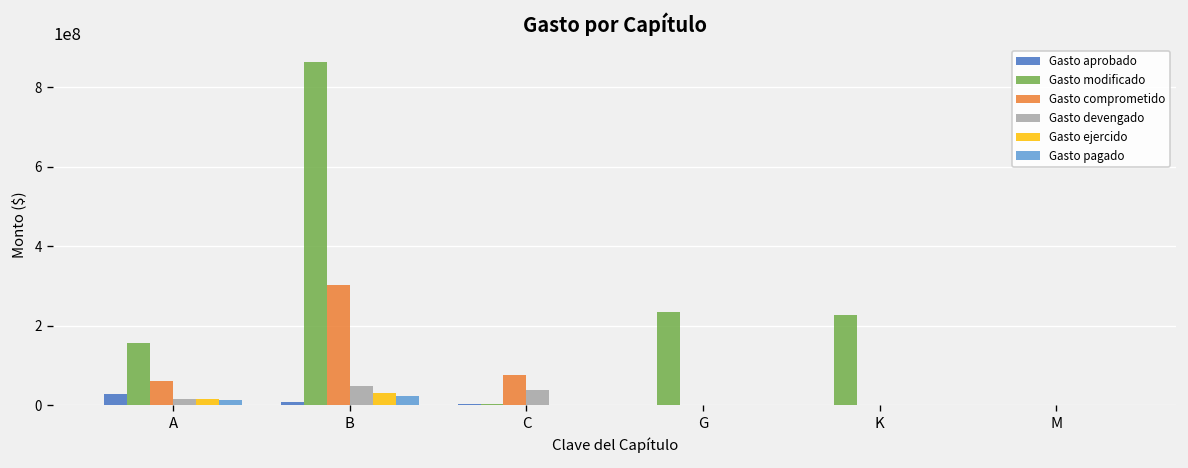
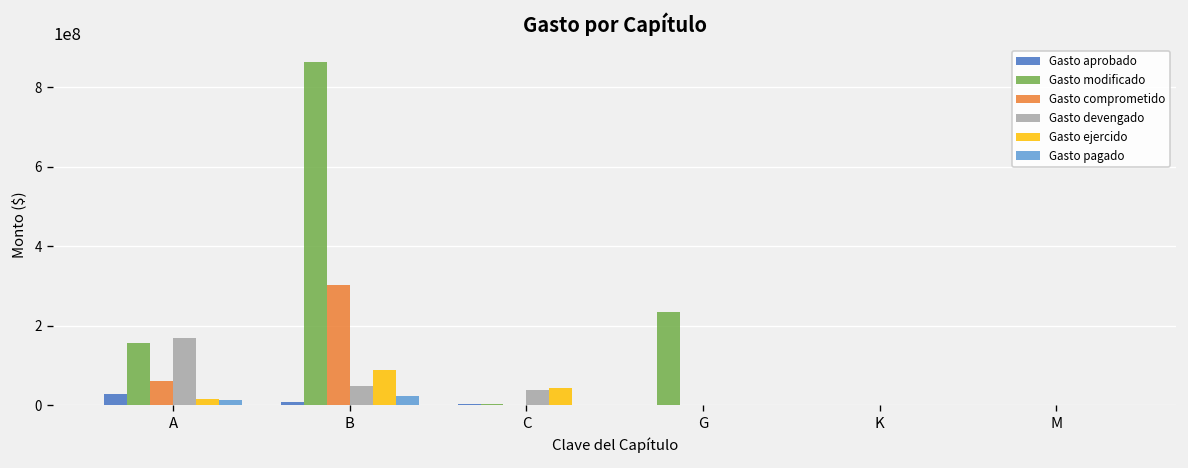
  {
    "Gasto modificado": {
      "A": 160000000,
      "B": 860000000,
      "G": 230000000,
-     "K": 230000000,
+     "K": 0,
      "M": 0
    },
    "Gasto comprometido": {
      "A": 60000000,
      "B": 300000000,
-     "C": 80000000,
+     "C": 0,
      "K": 0,
      "M": 0
    },
    "Gasto devengado": {
-     "A": 10000000,
+     "A": 170000000,
      "B": 50000000,
      "C": 40000000,
      "K": 0,
      "M": 0
    },
    "Gasto ejercido": {
      "A": 10000000,
-     "B": 30000000,
-     "C": 0,
+     "B": 90000000,
+     "C": 40000000,
      "K": 0,
      "M": 0
    }
  }
